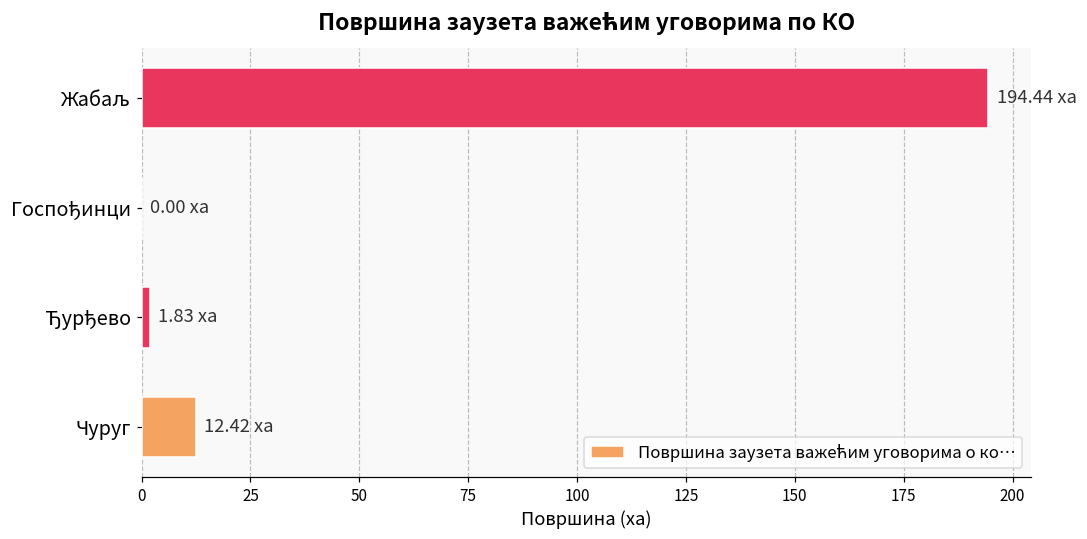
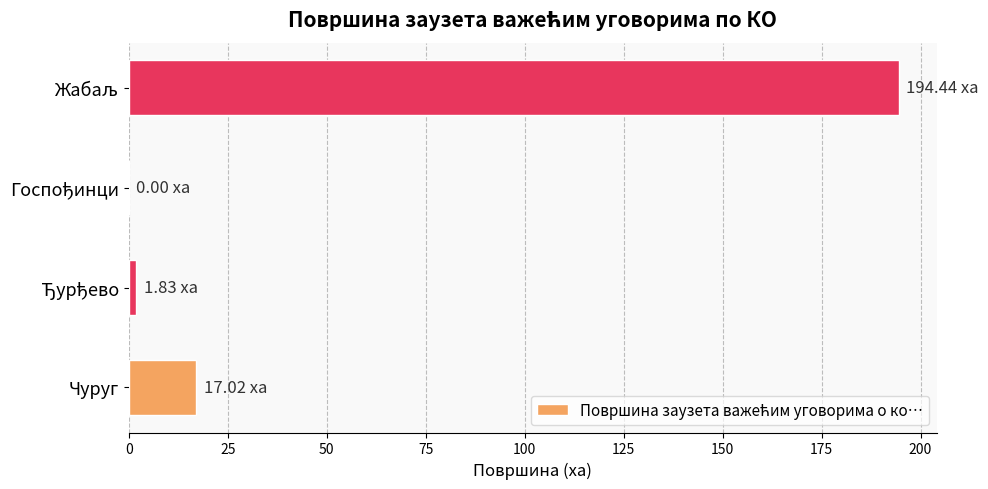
  {
    "Жабаљ": 194.44,
    "Госпођинци": 0.00,
    "Ђурђево": 1.83,
-   "Чуруг": 12.42
+   "Чуруг": 17.02
  }
